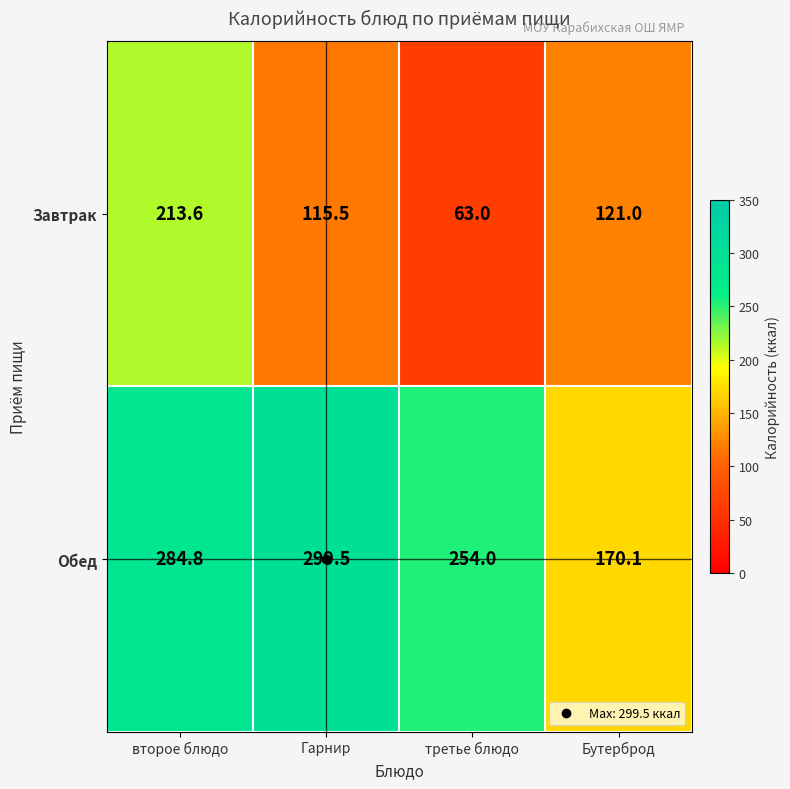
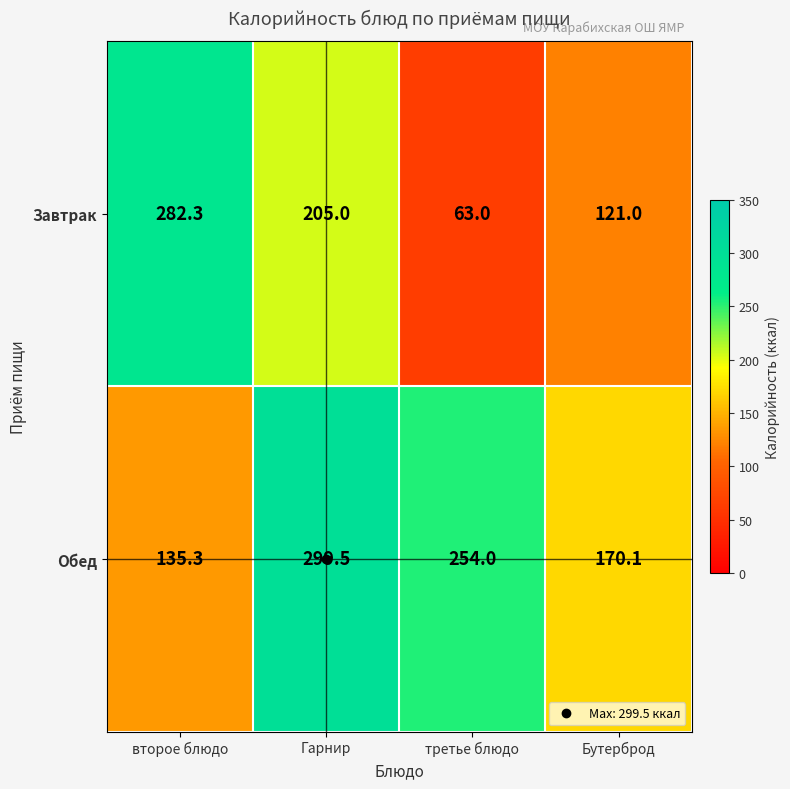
  {
    "Завтрак": {
-     "второе блюдо": 213.6,
-     "Гарнир": 115.5,
+     "второе блюдо": 282.3,
+     "Гарнир": 205.0,
      "третье блюдо": 63.0,
      "Бутерброд": 121.0
    },
    "Обед": {
-     "второе блюдо": 284.8,
+     "второе блюдо": 135.3,
      "третье блюдо": 254.0,
      "Бутерброд": 170.1
    }
  }
